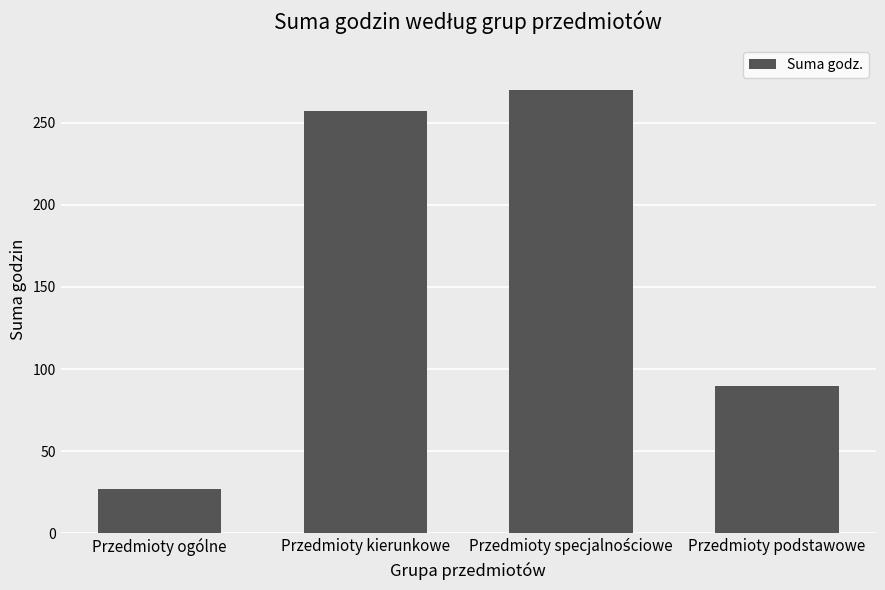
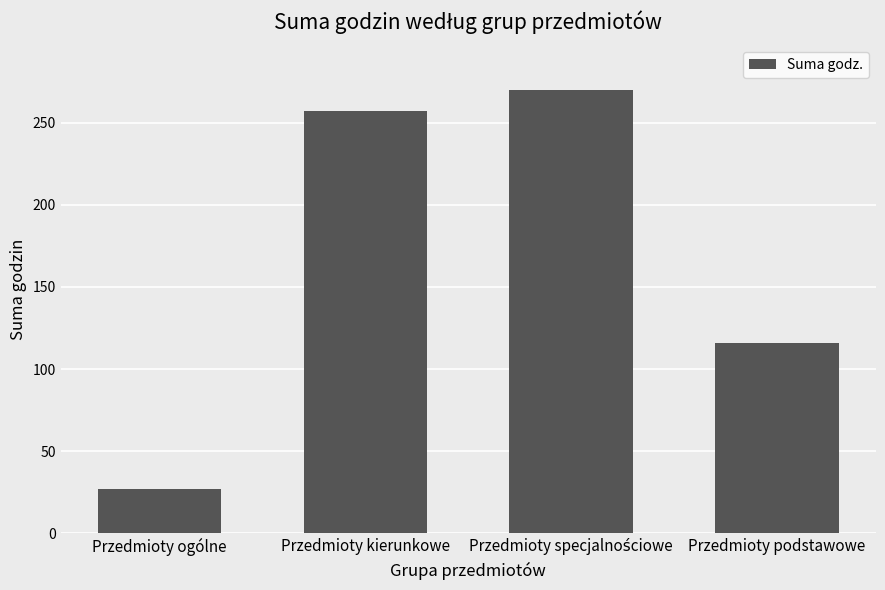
  {
    "Przedmioty ogólne": 27,
    "Przedmioty kierunkowe": 257,
    "Przedmioty specjalnościowe": 270,
-   "Przedmioty podstawowe": 90
+   "Przedmioty podstawowe": 116
  }
